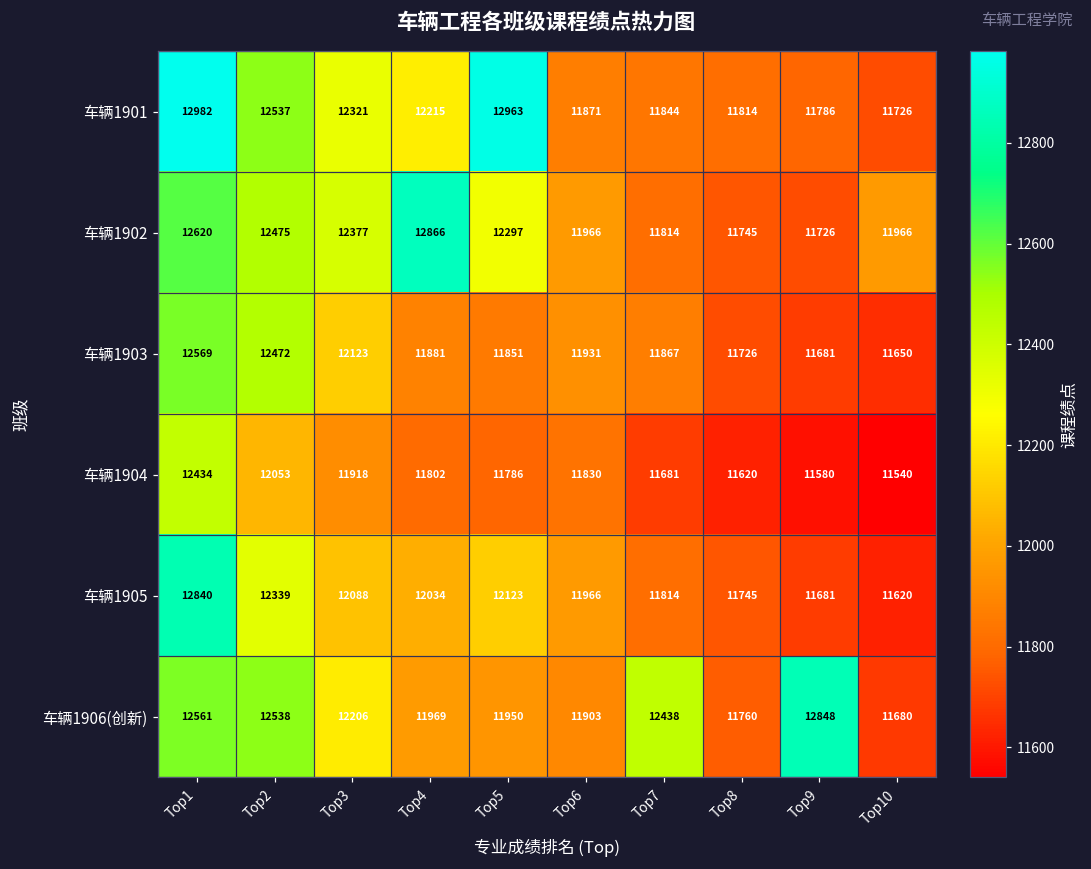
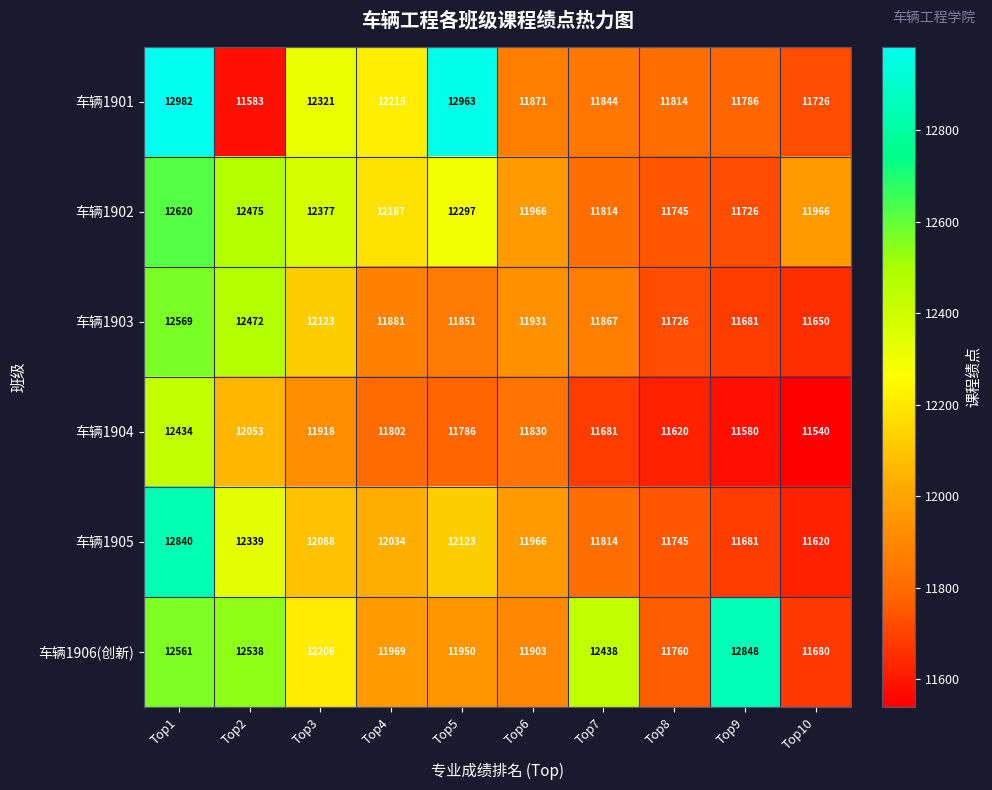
  {
    "车辆1901": {
      "Top1": 12982,
-     "Top2": 12537,
+     "Top2": 11583,
      "Top3": 12321,
      "Top4": 12215,
      "Top5": 12963,
      "Top6": 11871,
      "Top7": 11844,
      "Top8": 11814,
      "Top9": 11786,
      "Top10": 11726
    },
    "车辆1902": {
      "Top1": 12620,
      "Top2": 12475,
      "Top3": 12377,
-     "Top4": 12866,
+     "Top4": 12187,
      "Top5": 12297,
      "Top6": 11966,
      "Top7": 11814,
      "Top8": 11745,
      "Top9": 11726,
      "Top10": 11966
    },
    "车辆1903": {
      "Top1": 12569,
      "Top2": 12472,
      "Top3": 12123,
      "Top4": 11881,
      "Top5": 11851,
      "Top6": 11931,
      "Top7": 11867,
      "Top8": 11726,
      "Top9": 11681,
      "Top10": 11650
    },
    "车辆1904": {
      "Top1": 12434,
      "Top2": 12053,
      "Top3": 11918,
      "Top4": 11802,
      "Top5": 11786,
      "Top6": 11830,
      "Top7": 11681,
      "Top8": 11620,
      "Top9": 11580,
      "Top10": 11540
    },
    "车辆1905": {
      "Top1": 12840,
      "Top2": 12339,
      "Top3": 12088,
      "Top4": 12034,
      "Top5": 12123,
      "Top6": 11966,
      "Top7": 11814,
      "Top8": 11745,
      "Top9": 11681,
      "Top10": 11620
    },
    "车辆1906(创新)": {
      "Top1": 12561,
      "Top2": 12538,
      "Top3": 12206,
      "Top4": 11969,
      "Top5": 11950,
      "Top6": 11903,
      "Top7": 12438,
      "Top8": 11760,
      "Top9": 12848,
      "Top10": 11680
    }
  }
